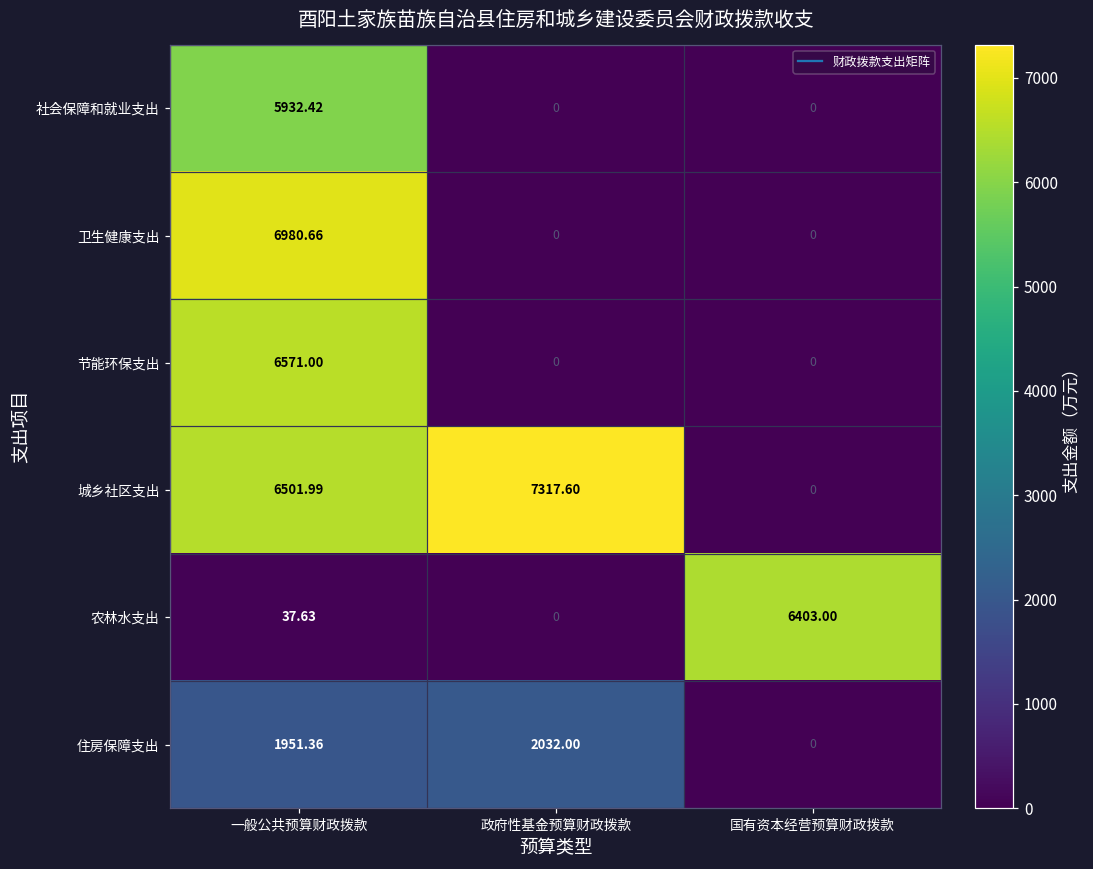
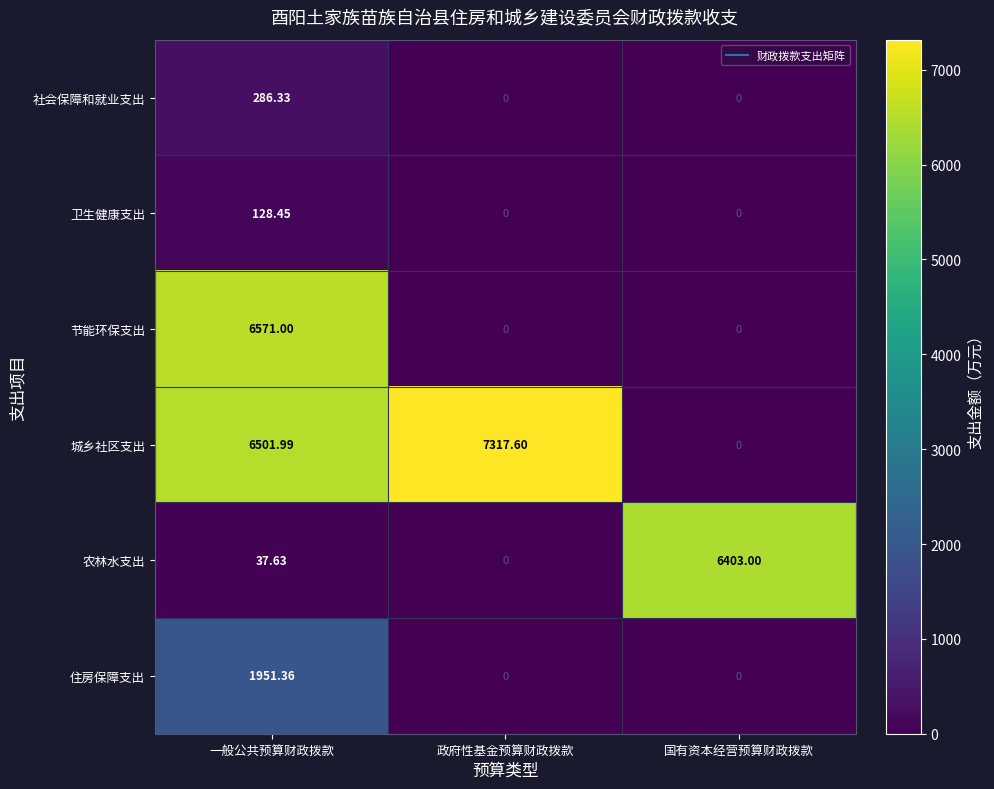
  {
    "社会保障和就业支出": {
-     "一般公共预算财政拨款": 5932.42,
+     "一般公共预算财政拨款": 286.33,
      "政府性基金预算财政拨款": 0,
      "国有资本经营预算财政拨款": 0
    },
    "卫生健康支出": {
-     "一般公共预算财政拨款": 6980.66,
+     "一般公共预算财政拨款": 128.45,
      "政府性基金预算财政拨款": 0,
      "国有资本经营预算财政拨款": 0
    },
    "节能环保支出": {
      "一般公共预算财政拨款": 6571.00,
      "政府性基金预算财政拨款": 0,
      "国有资本经营预算财政拨款": 0
    },
    "城乡社区支出": {
      "一般公共预算财政拨款": 6501.99,
      "政府性基金预算财政拨款": 7317.60,
      "国有资本经营预算财政拨款": 0
    },
    "农林水支出": {
      "一般公共预算财政拨款": 37.63,
      "政府性基金预算财政拨款": 0,
      "国有资本经营预算财政拨款": 6403.00
    },
    "住房保障支出": {
      "一般公共预算财政拨款": 1951.36,
-     "政府性基金预算财政拨款": 2032.00,
+     "政府性基金预算财政拨款": 0,
      "国有资本经营预算财政拨款": 0
    }
  }
